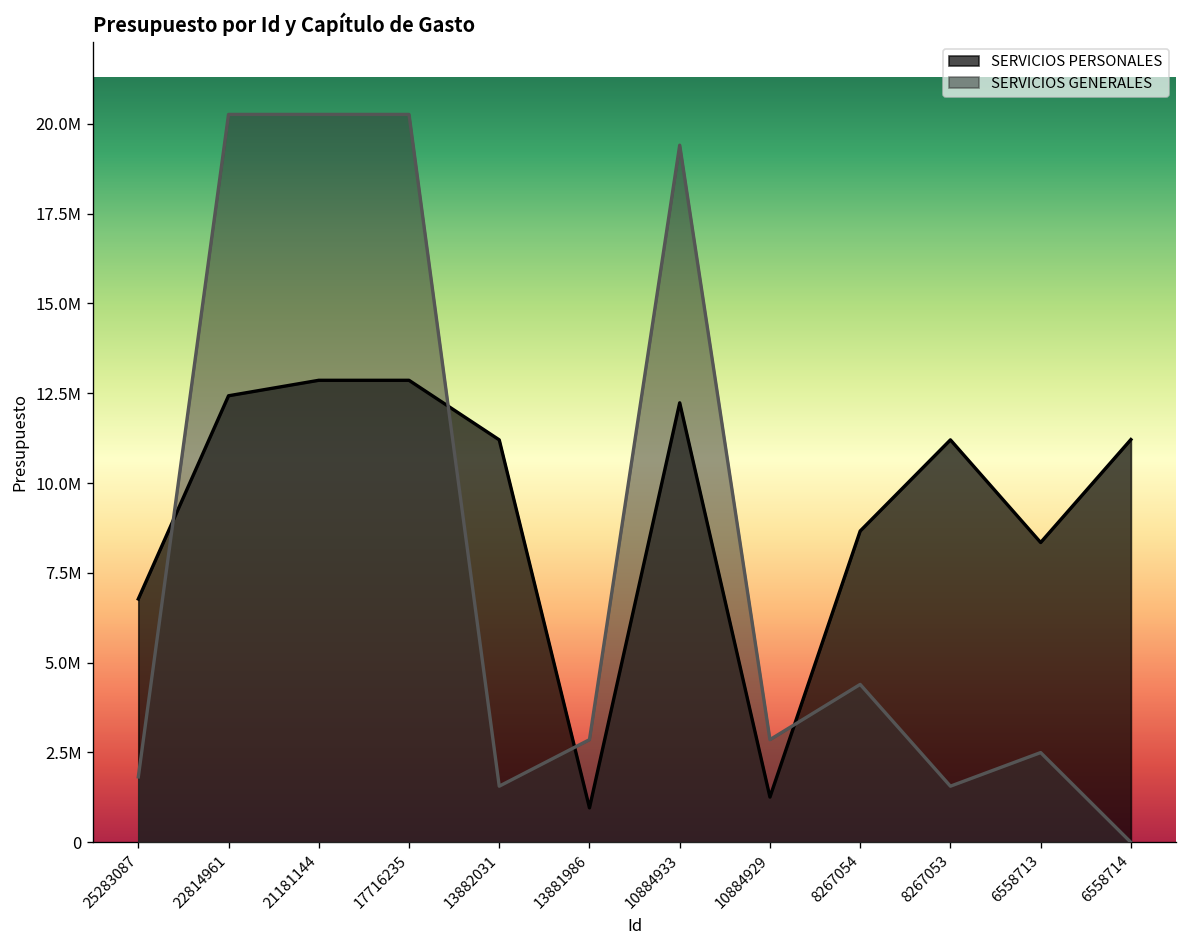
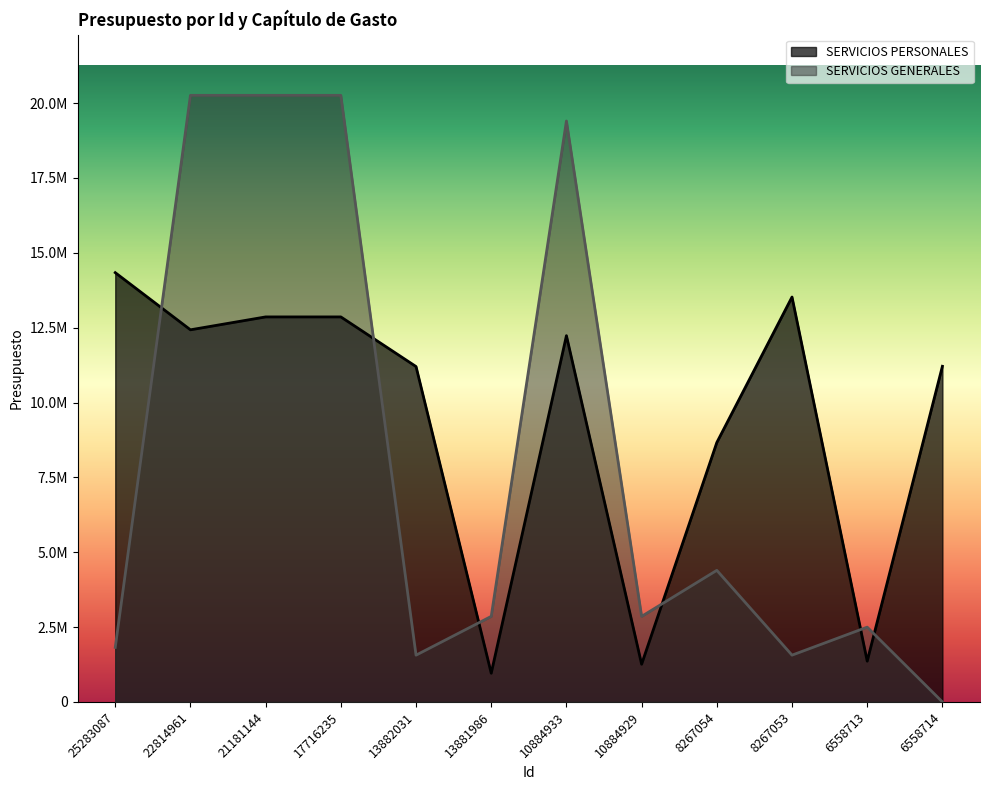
  {
    "SERVICIOS PERSONALES": {
-     "25283087": 6800000,
+     "25283087": 14300000,
      "22814961": 12400000,
      "21181144": 12900000,
      "17716235": 12900000,
      "13882031": 11200000,
      "13881986": 1000000,
      "10884933": 12200000,
      "10884929": 1300000,
      "8267054": 8700000,
-     "8267053": 11200000,
-     "6558713": 8300000,
+     "8267053": 13500000,
+     "6558713": 1400000,
      "6558714": 11200000
    },
    "SERVICIOS GENERALES": {
      "25283087": 1800000,
      "22814961": 20300000,
      "21181144": 20300000,
      "17716235": 20300000,
      "13882031": 1600000,
      "13881986": 2900000,
      "10884933": 19400000,
      "10884929": 2900000,
      "8267054": 4400000,
      "8267053": 1600000,
      "6558713": 2500000,
      "6558714": 0
    }
  }
